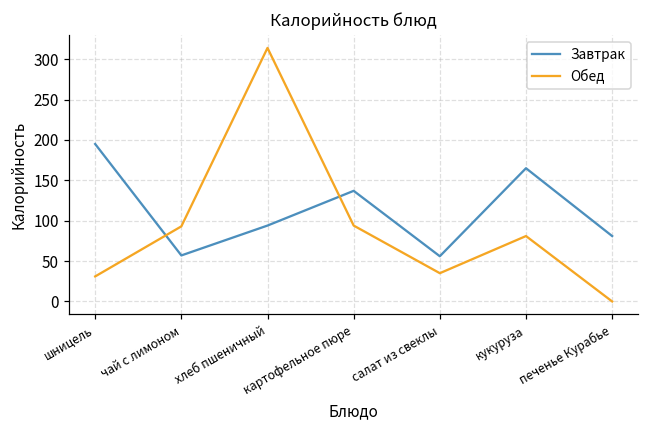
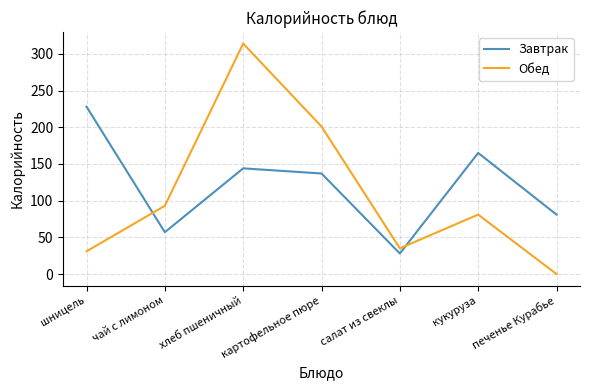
  {
    "Завтрак": {
-     "шницель": 200,
+     "шницель": 230,
      "чай с лимоном": 60,
-     "хлеб пшеничный": 90,
+     "хлеб пшеничный": 140,
      "картофельное пюре": 140,
-     "салат из свеклы": 60,
+     "салат из свеклы": 30,
      "кукуруза": 170,
      "печенье Курабье": 80
    },
    "Обед": {
      "шницель": 30,
      "чай с лимоном": 90,
      "хлеб пшеничный": 310,
-     "картофельное пюре": 90,
+     "картофельное пюре": 200,
      "салат из свеклы": 40,
      "кукуруза": 80,
      "печенье Курабье": 0
    }
  }
